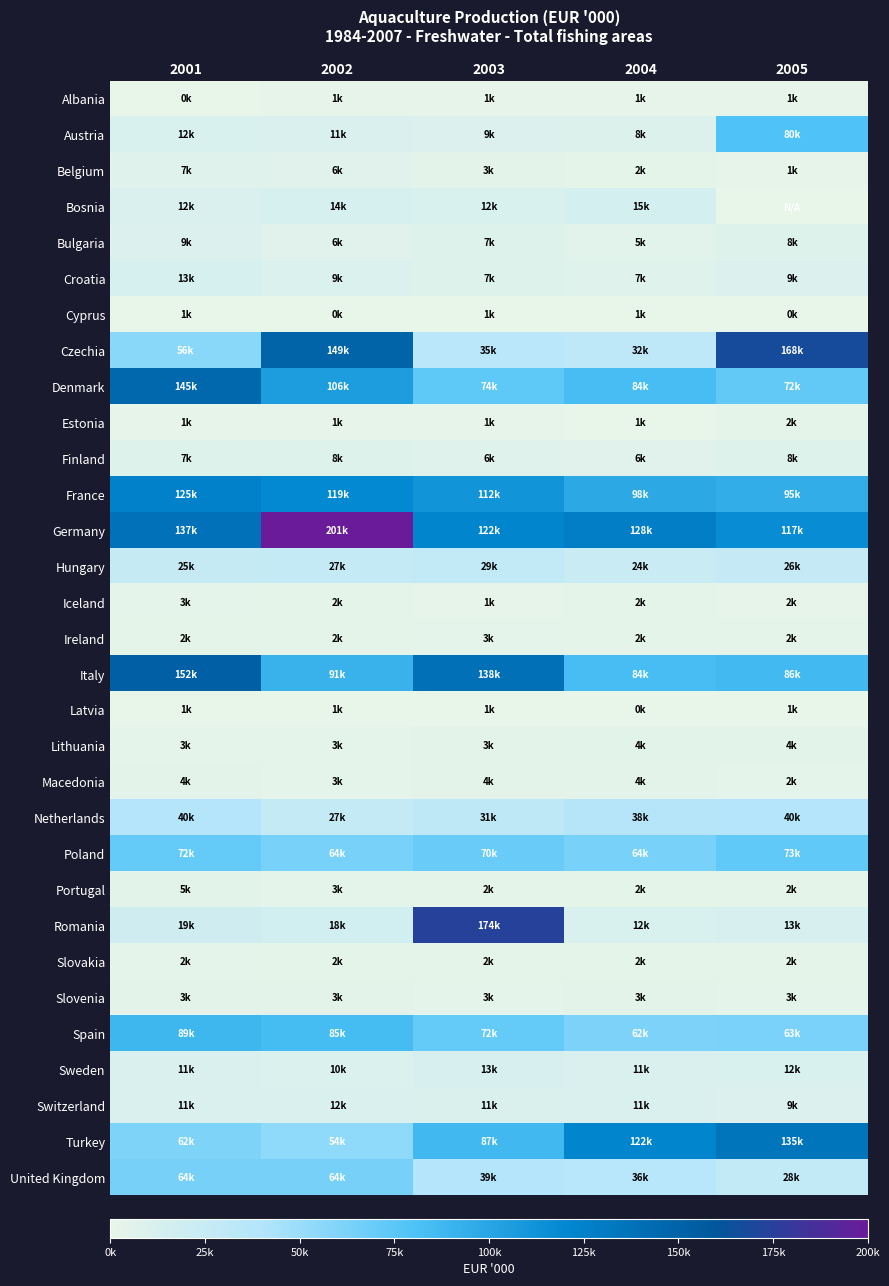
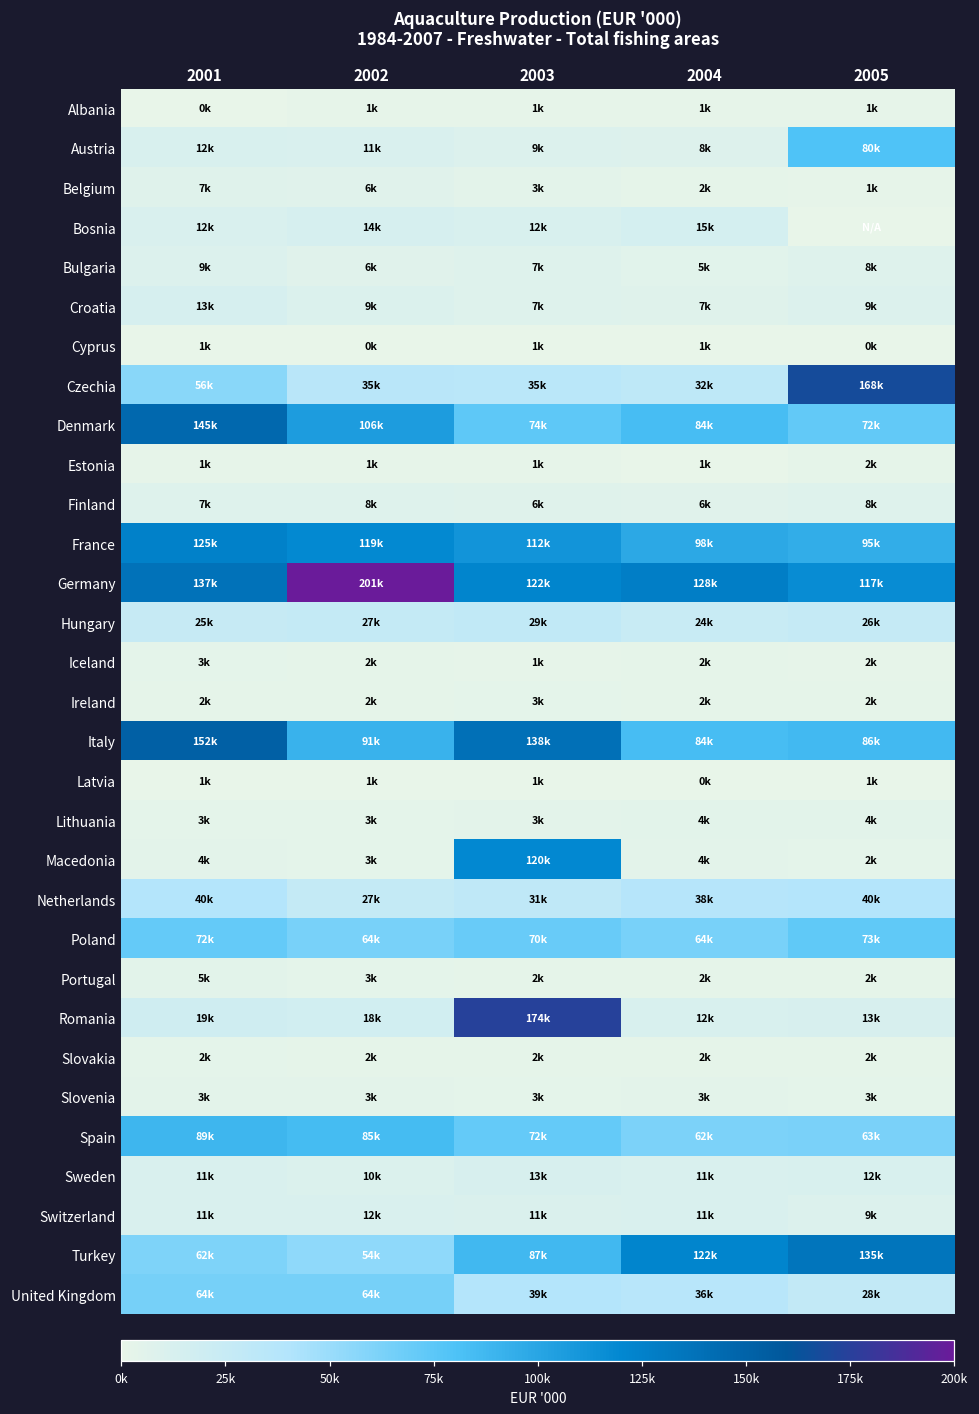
  {
    "Albania": {
      "2001": "0k",
      "2002": "1k",
      "2003": "1k",
      "2004": "1k",
      "2005": "1k"
    },
    "Austria": {
      "2001": "12k",
      "2002": "11k",
      "2003": "9k",
      "2004": "8k",
      "2005": "80k"
    },
    "Belgium": {
      "2001": "7k",
      "2002": "6k",
      "2003": "3k",
      "2004": "2k",
      "2005": "1k"
    },
    "Bosnia": {
      "2001": "12k",
      "2002": "14k",
      "2003": "12k",
      "2004": "15k"
    },
    "Bulgaria": {
      "2001": "9k",
      "2002": "6k",
      "2003": "7k",
      "2004": "5k",
      "2005": "8k"
    },
    "Croatia": {
      "2001": "13k",
      "2002": "9k",
      "2003": "7k",
      "2004": "7k",
      "2005": "9k"
    },
    "Cyprus": {
      "2001": "1k",
      "2002": "0k",
      "2003": "1k",
      "2004": "1k",
      "2005": "0k"
    },
    "Czechia": {
      "2001": "56k",
-     "2002": "149k",
+     "2002": "35k",
      "2003": "35k",
      "2004": "32k",
      "2005": "168k"
    },
    "Denmark": {
      "2001": "145k",
      "2002": "106k",
      "2003": "74k",
      "2004": "84k",
      "2005": "72k"
    },
    "Estonia": {
      "2001": "1k",
      "2002": "1k",
      "2003": "1k",
      "2004": "1k",
      "2005": "2k"
    },
    "Finland": {
      "2001": "7k",
      "2002": "8k",
      "2003": "6k",
      "2004": "6k",
      "2005": "8k"
    },
    "France": {
      "2001": "125k",
      "2002": "119k",
      "2003": "112k",
      "2004": "98k",
      "2005": "95k"
    },
    "Germany": {
      "2001": "137k",
      "2002": "201k",
      "2003": "122k",
      "2004": "128k",
      "2005": "117k"
    },
    "Hungary": {
      "2001": "25k",
      "2002": "27k",
      "2003": "29k",
      "2004": "24k",
      "2005": "26k"
    },
    "Iceland": {
      "2001": "3k",
      "2002": "2k",
      "2003": "1k",
      "2004": "2k",
      "2005": "2k"
    },
    "Ireland": {
      "2001": "2k",
      "2002": "2k",
      "2003": "3k",
      "2004": "2k",
      "2005": "2k"
    },
    "Italy": {
      "2001": "152k",
      "2002": "91k",
      "2003": "138k",
      "2004": "84k",
      "2005": "86k"
    },
    "Latvia": {
      "2001": "1k",
      "2002": "1k",
      "2003": "1k",
      "2004": "0k",
      "2005": "1k"
    },
    "Lithuania": {
      "2001": "3k",
      "2002": "3k",
      "2003": "3k",
      "2004": "4k",
      "2005": "4k"
    },
    "Macedonia": {
      "2001": "4k",
      "2002": "3k",
-     "2003": "4k",
+     "2003": "120k",
      "2004": "4k",
      "2005": "2k"
    },
    "Netherlands": {
      "2001": "40k",
      "2002": "27k",
      "2003": "31k",
      "2004": "38k",
      "2005": "40k"
    },
    "Poland": {
      "2001": "72k",
      "2002": "64k",
      "2003": "70k",
      "2004": "64k",
      "2005": "73k"
    },
    "Portugal": {
      "2001": "5k",
      "2002": "3k",
      "2003": "2k",
      "2004": "2k",
      "2005": "2k"
    },
    "Romania": {
      "2001": "19k",
      "2002": "18k",
      "2003": "174k",
      "2004": "12k",
      "2005": "13k"
    },
    "Slovakia": {
      "2001": "2k",
      "2002": "2k",
      "2003": "2k",
      "2004": "2k",
      "2005": "2k"
    },
    "Slovenia": {
      "2001": "3k",
      "2002": "3k",
      "2003": "3k",
      "2004": "3k",
      "2005": "3k"
    },
    "Spain": {
      "2001": "89k",
      "2002": "85k",
      "2003": "72k",
      "2004": "62k",
      "2005": "63k"
    },
    "Sweden": {
      "2001": "11k",
      "2002": "10k",
      "2003": "13k",
      "2004": "11k",
      "2005": "12k"
    },
    "Switzerland": {
      "2001": "11k",
      "2002": "12k",
      "2003": "11k",
      "2004": "11k",
      "2005": "9k"
    },
    "Turkey": {
      "2001": "62k",
      "2002": "54k",
      "2003": "87k",
      "2004": "122k",
      "2005": "135k"
    },
    "United Kingdom": {
      "2001": "64k",
      "2002": "64k",
      "2003": "39k",
      "2004": "36k",
      "2005": "28k"
    }
  }
